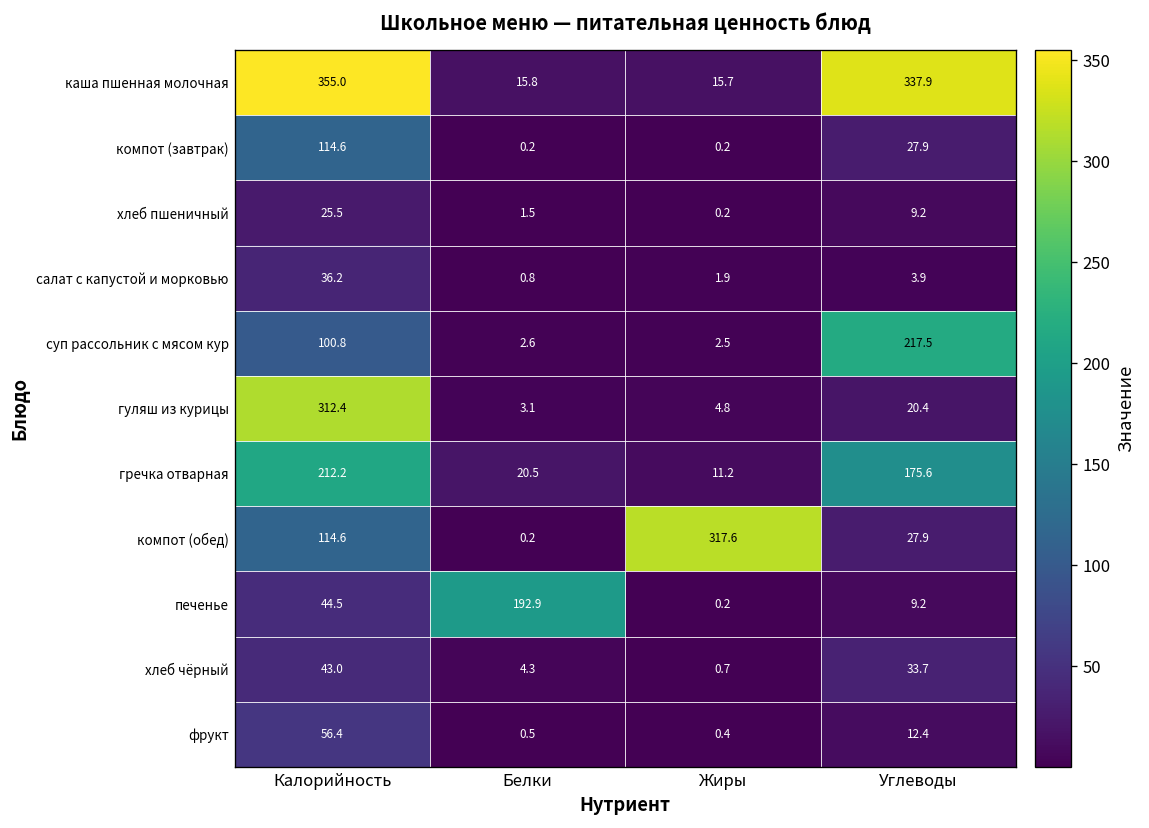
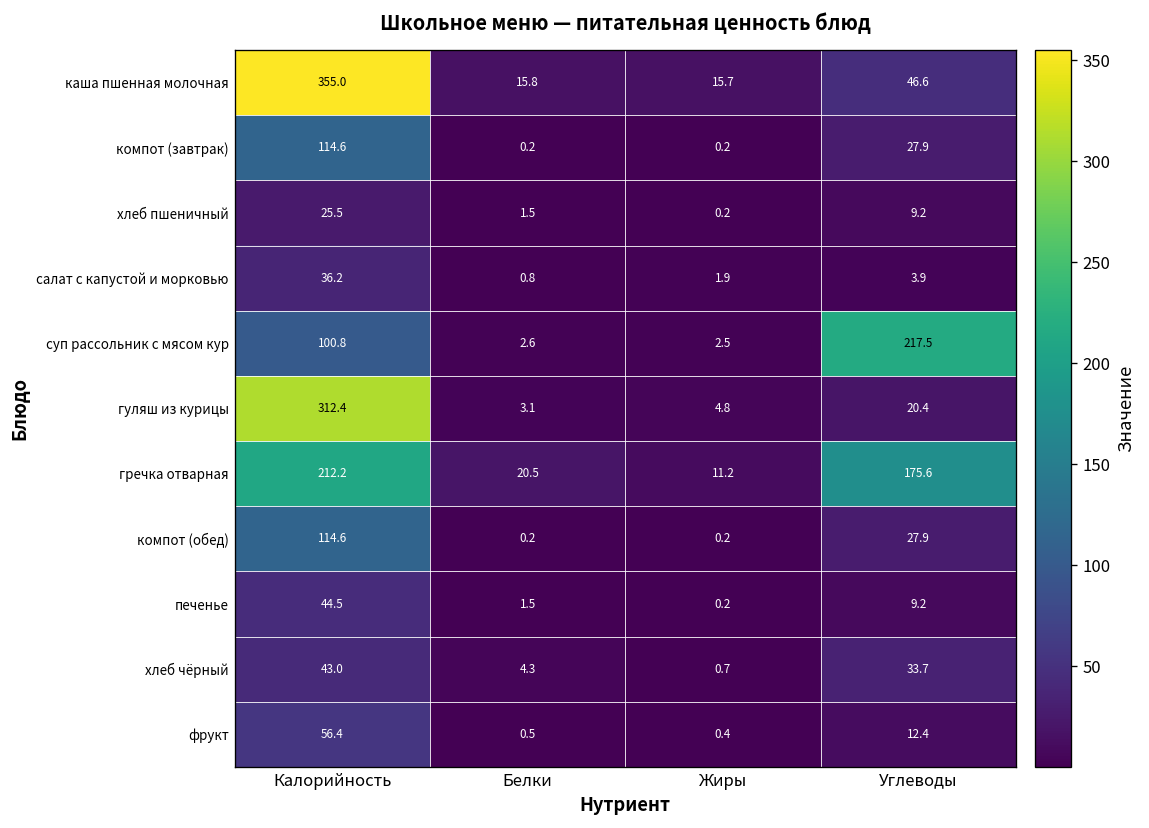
  {
    "каша пшенная молочная": {
      "Калорийность": 355.0,
      "Белки": 15.8,
      "Жиры": 15.7,
-     "Углеводы": 337.9
+     "Углеводы": 46.6
    },
    "компот (завтрак)": {
      "Калорийность": 114.6,
      "Белки": 0.2,
      "Жиры": 0.2,
      "Углеводы": 27.9
    },
    "хлеб пшеничный": {
      "Калорийность": 25.5,
      "Белки": 1.5,
      "Жиры": 0.2,
      "Углеводы": 9.2
    },
    "салат с капустой и морковью": {
      "Калорийность": 36.2,
      "Белки": 0.8,
      "Жиры": 1.9,
      "Углеводы": 3.9
    },
    "суп рассольник с мясом кур": {
      "Калорийность": 100.8,
      "Белки": 2.6,
      "Жиры": 2.5,
      "Углеводы": 217.5
    },
    "гуляш из курицы": {
      "Калорийность": 312.4,
      "Белки": 3.1,
      "Жиры": 4.8,
      "Углеводы": 20.4
    },
    "гречка отварная": {
      "Калорийность": 212.2,
      "Белки": 20.5,
      "Жиры": 11.2,
      "Углеводы": 175.6
    },
    "компот (обед)": {
      "Калорийность": 114.6,
      "Белки": 0.2,
-     "Жиры": 317.6,
+     "Жиры": 0.2,
      "Углеводы": 27.9
    },
    "печенье": {
      "Калорийность": 44.5,
-     "Белки": 192.9,
+     "Белки": 1.5,
      "Жиры": 0.2,
      "Углеводы": 9.2
    },
    "хлеб чёрный": {
      "Калорийность": 43.0,
      "Белки": 4.3,
      "Жиры": 0.7,
      "Углеводы": 33.7
    },
    "фрукт": {
      "Калорийность": 56.4,
      "Белки": 0.5,
      "Жиры": 0.4,
      "Углеводы": 12.4
    }
  }
